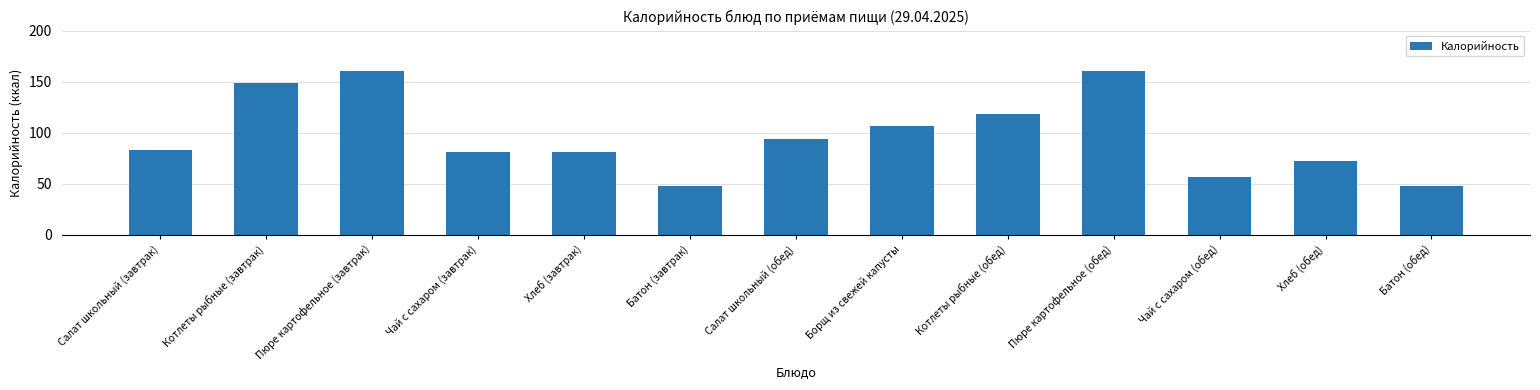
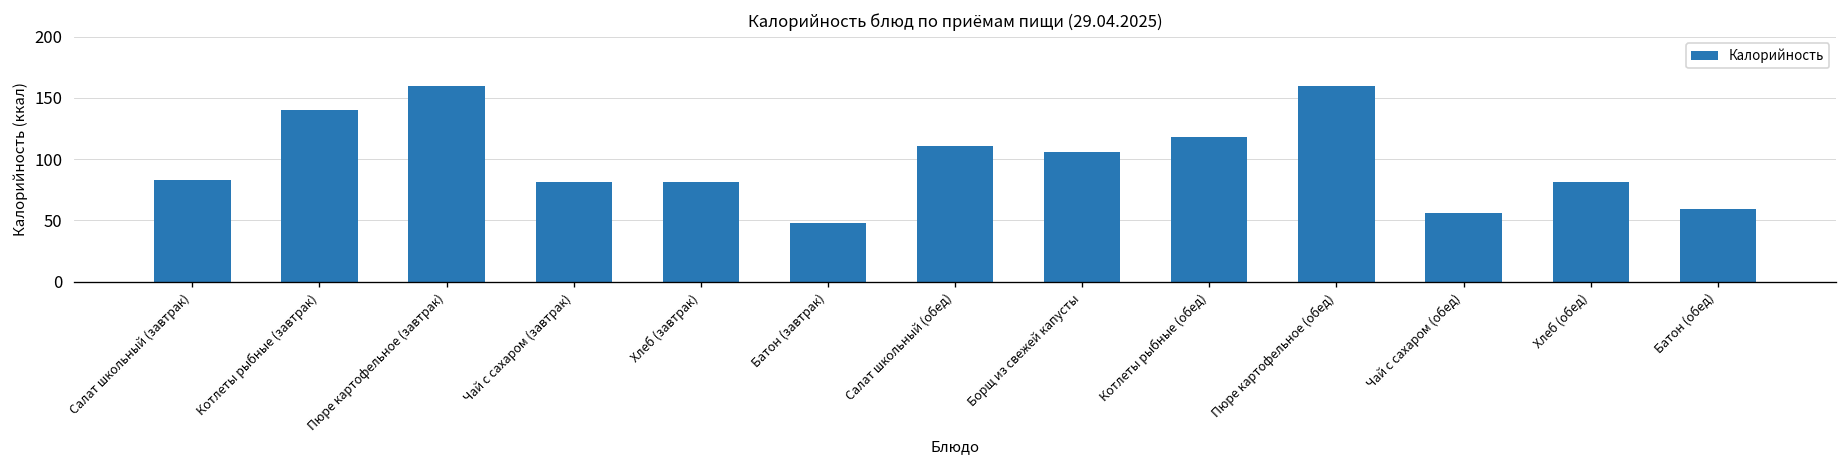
  {
    "Салат школьный (завтрак)": 83,
-   "Котлеты рыбные (завтрак)": 149,
+   "Котлеты рыбные (завтрак)": 140,
    "Пюре картофельное (завтрак)": 160,
    "Чай с сахаром (завтрак)": 81,
    "Хлеб (завтрак)": 81,
    "Батон (завтрак)": 48,
-   "Салат школьный (обед)": 94,
+   "Салат школьный (обед)": 111,
    "Борщ из свежей капусты": 106,
    "Котлеты рыбные (обед)": 118,
    "Пюре картофельное (обед)": 160,
    "Чай с сахаром (обед)": 56,
-   "Хлеб (обед)": 72,
-   "Батон (обед)": 48
+   "Хлеб (обед)": 81,
+   "Батон (обед)": 59
  }
